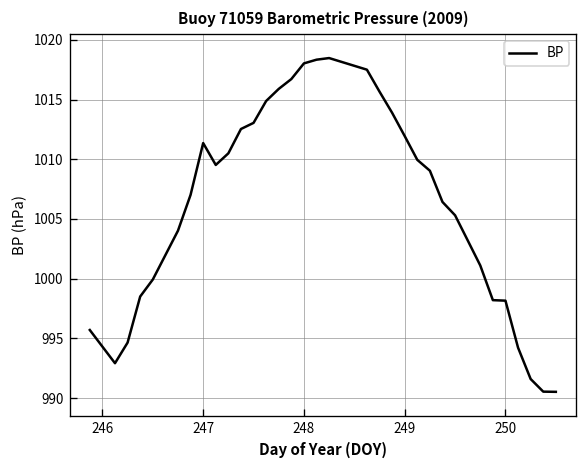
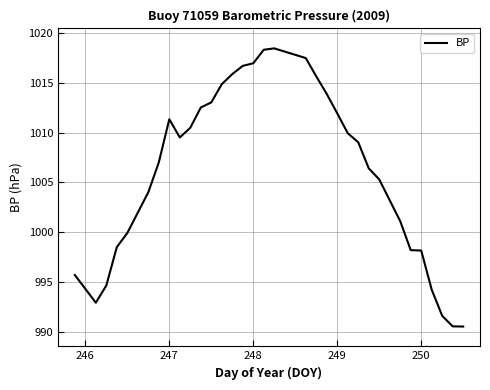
  {
    "247": 1011,
-   "248": 1018,
+   "248": 1017,
    "249": 1012,
    "250": 998
  }
